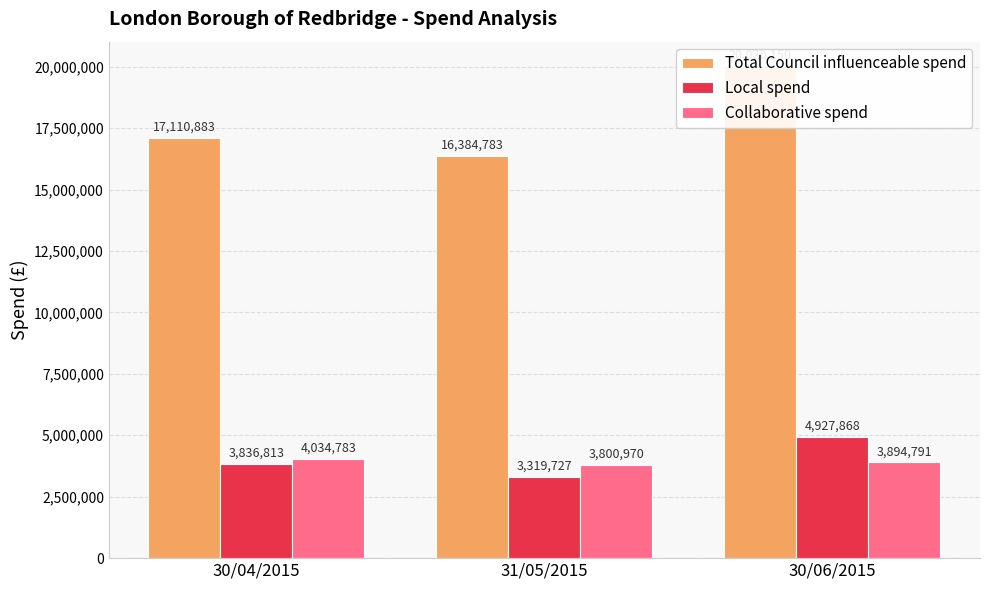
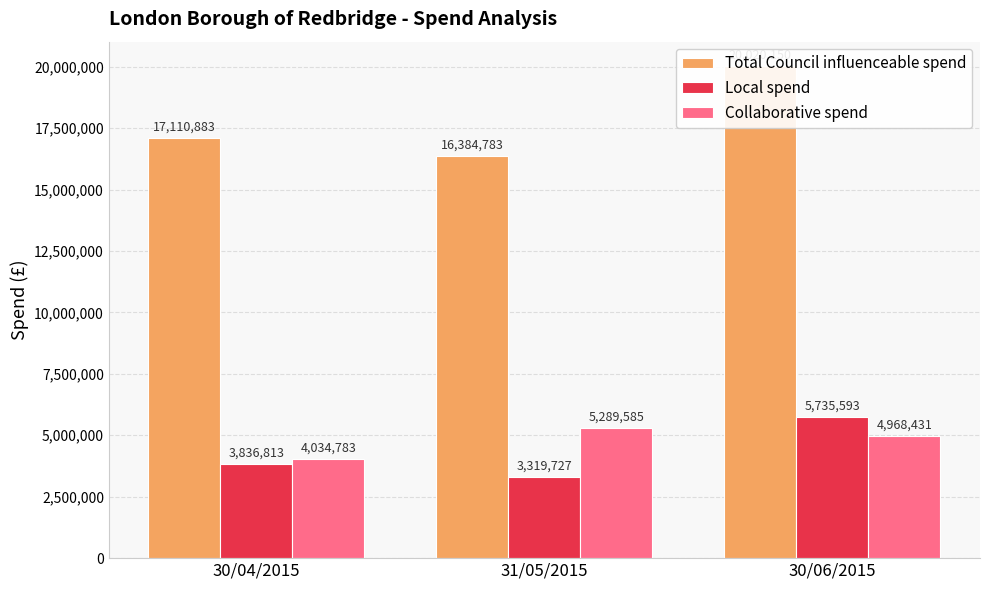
  {
    "Total Council influenceable spend": {
      "30/04/2015": "17,110,883",
      "31/05/2015": "16,384,783"
    },
    "Local spend": {
      "30/04/2015": "3,836,813",
      "31/05/2015": "3,319,727",
-     "30/06/2015": "4,927,868"
+     "30/06/2015": "5,735,593"
    },
    "Collaborative spend": {
      "30/04/2015": "4,034,783",
-     "31/05/2015": "3,800,970",
-     "30/06/2015": "3,894,791"
+     "31/05/2015": "5,289,585",
+     "30/06/2015": "4,968,431"
    }
  }
